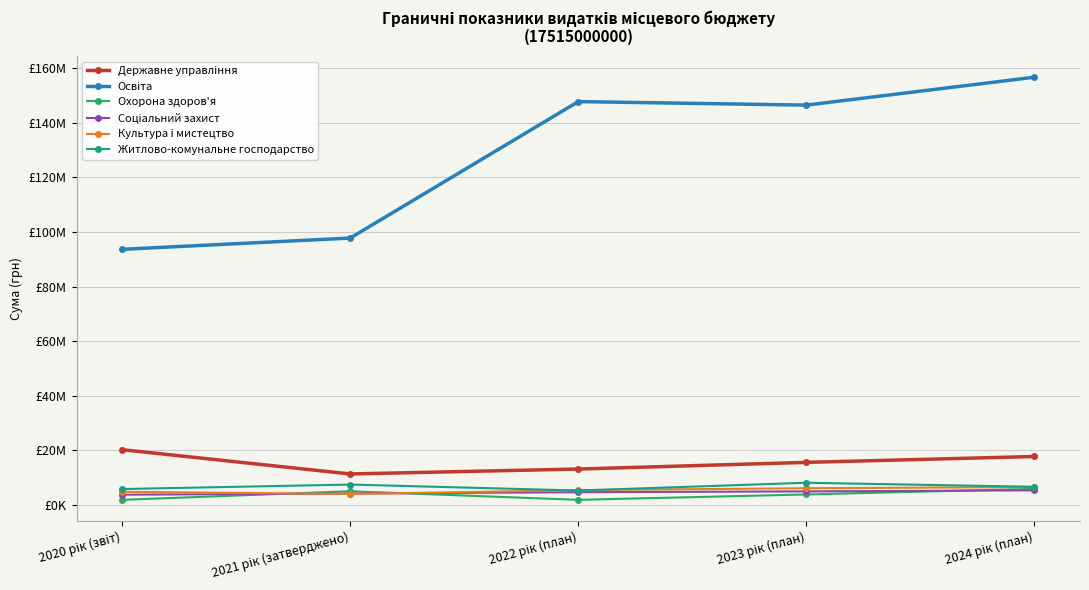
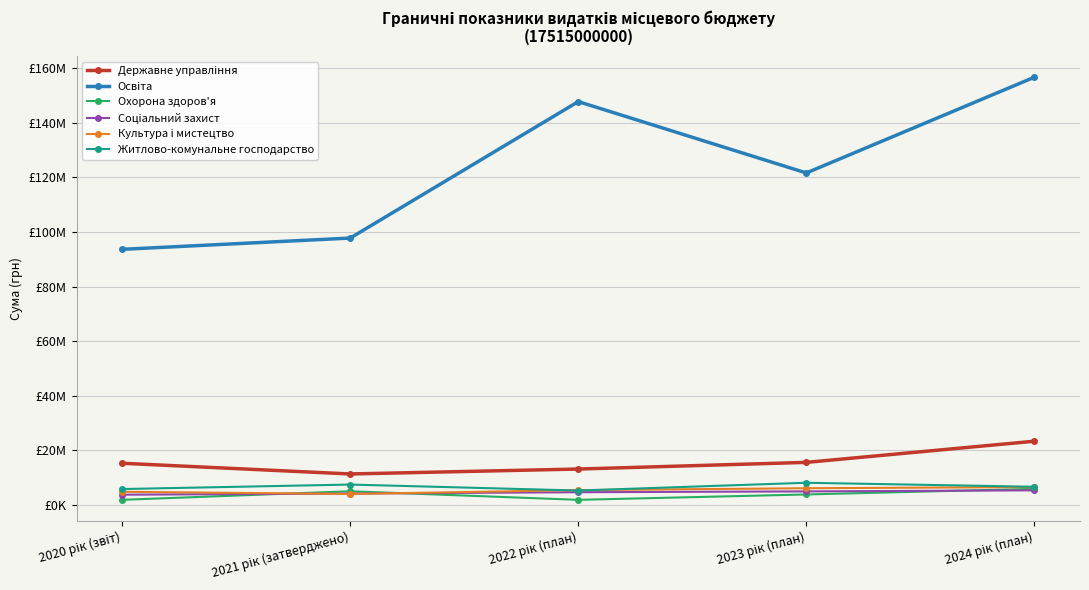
  {
    "Державне управління": {
-     "2020 рік (звіт)": "£20000000",
+     "2020 рік (звіт)": "£15000000",
      "2021 рік (затверджено)": "£11000000",
      "2022 рік (план)": "£13000000",
      "2023 рік (план)": "£16000000",
-     "2024 рік (план)": "£18000000"
+     "2024 рік (план)": "£23000000"
    },
    "Освіта": {
      "2020 рік (звіт)": "£94000000",
      "2021 рік (затверджено)": "£98000000",
      "2022 рік (план)": "£148000000",
-     "2023 рік (план)": "£146000000",
+     "2023 рік (план)": "£122000000",
      "2024 рік (план)": "£157000000"
    },
    "Соціальний захист": {
      "2020 рік (звіт)": "£4000000",
      "2023 рік (план)": "£5000000"
    },
    "Культура і мистецтво": {
      "2020 рік (звіт)": "£5000000",
      "2023 рік (план)": "£6000000"
    }
  }
